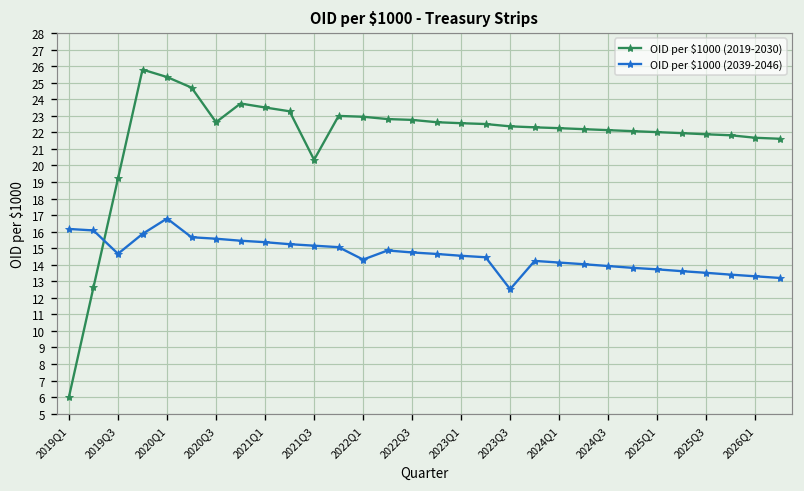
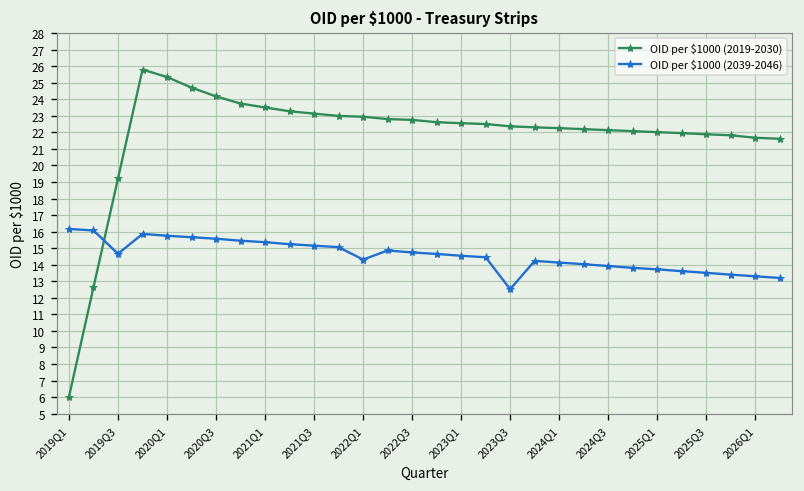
  {
    "OID per $1000 (2019-2030)": {
      "2019Q1": 6.0,
      "2019Q3": 19.2,
      "2020Q1": 25.3,
-     "2020Q3": 22.6,
+     "2020Q3": 24.2,
      "2021Q1": 23.5,
-     "2021Q3": 20.3,
+     "2021Q3": 23.1,
      "2022Q1": 22.9,
      "2022Q3": 22.8,
      "2023Q1": 22.6,
      "2023Q3": 22.4,
      "2024Q1": 22.3,
      "2024Q3": 22.1,
      "2025Q1": 22.0,
      "2025Q3": 21.9,
      "2026Q1": 21.7
    },
    "OID per $1000 (2039-2046)": {
      "2019Q1": 16.2,
      "2019Q3": 14.7,
-     "2020Q1": 16.8,
+     "2020Q1": 15.8,
      "2020Q3": 15.6,
      "2021Q1": 15.4,
      "2021Q3": 15.2,
      "2022Q1": 14.3,
      "2022Q3": 14.7,
      "2023Q1": 14.5,
      "2023Q3": 12.5,
      "2024Q1": 14.1,
      "2024Q3": 13.9,
      "2025Q1": 13.7,
      "2025Q3": 13.5,
      "2026Q1": 13.3
    }
  }
